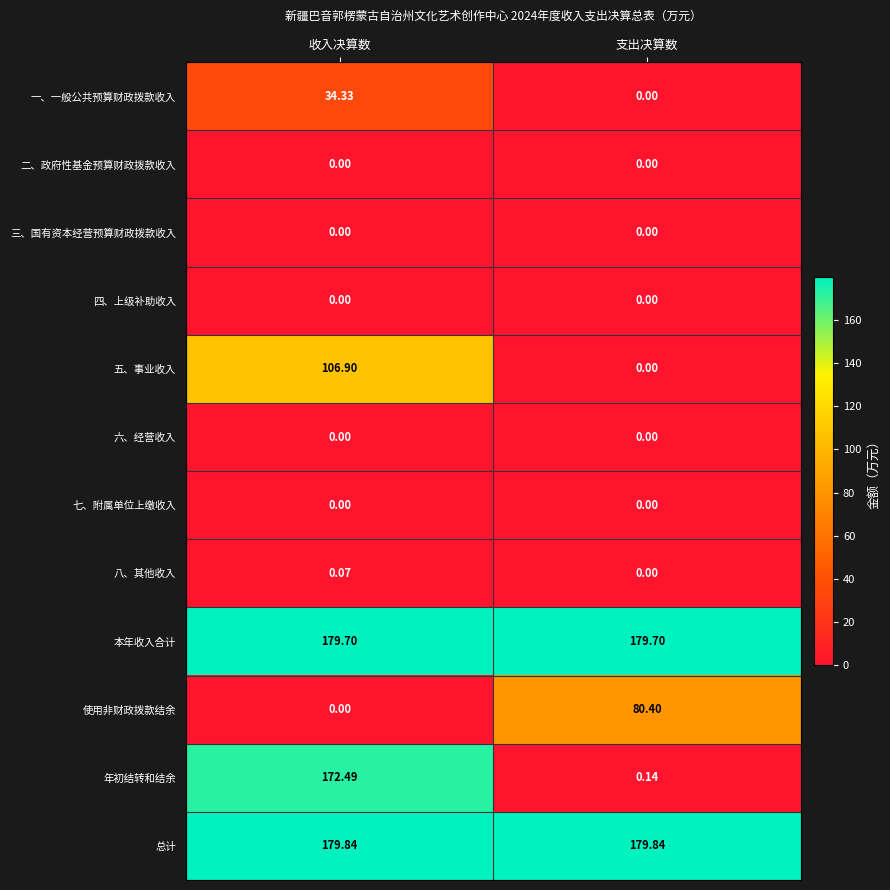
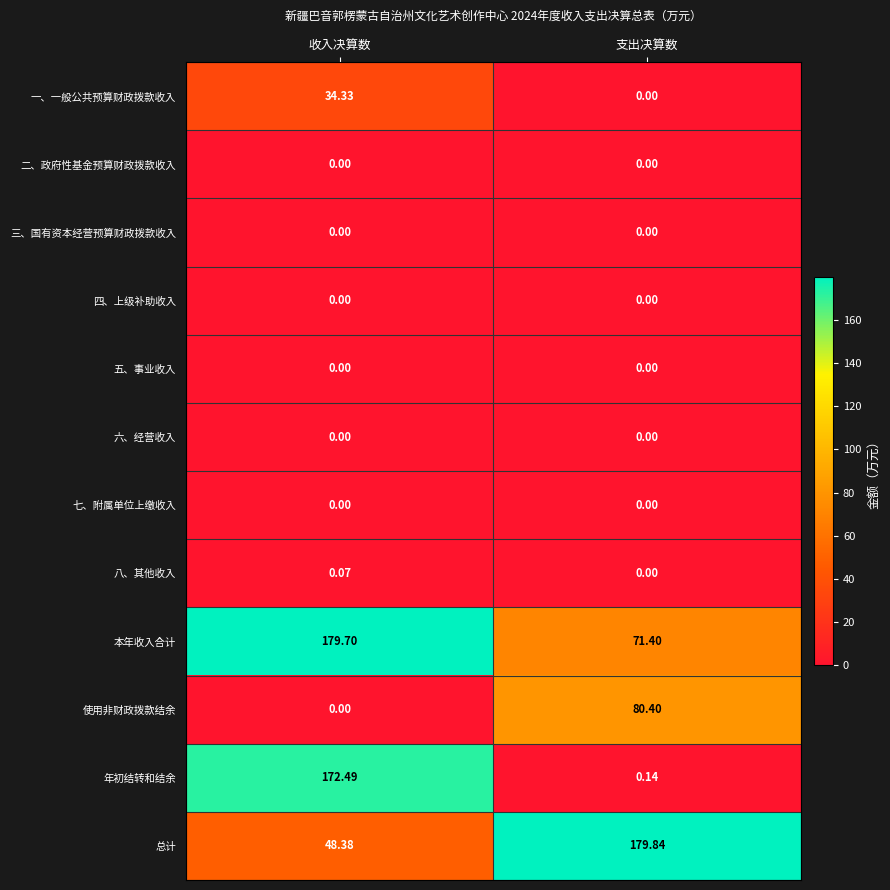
  {
    "一、一般公共预算财政拨款收入": {
      "收入决算数": 34.33,
      "支出决算数": 0.00
    },
    "二、政府性基金预算财政拨款收入": {
      "收入决算数": 0.00,
      "支出决算数": 0.00
    },
    "三、国有资本经营预算财政拨款收入": {
      "收入决算数": 0.00,
      "支出决算数": 0.00
    },
    "四、上级补助收入": {
      "收入决算数": 0.00,
      "支出决算数": 0.00
    },
    "五、事业收入": {
-     "收入决算数": 106.90,
+     "收入决算数": 0.00,
      "支出决算数": 0.00
    },
    "六、经营收入": {
      "收入决算数": 0.00,
      "支出决算数": 0.00
    },
    "七、附属单位上缴收入": {
      "收入决算数": 0.00,
      "支出决算数": 0.00
    },
    "八、其他收入": {
      "收入决算数": 0.07,
      "支出决算数": 0.00
    },
    "本年收入合计": {
      "收入决算数": 179.70,
-     "支出决算数": 179.70
+     "支出决算数": 71.40
    },
    "使用非财政拨款结余": {
      "收入决算数": 0.00,
      "支出决算数": 80.40
    },
    "年初结转和结余": {
      "收入决算数": 172.49,
      "支出决算数": 0.14
    },
    "总计": {
-     "收入决算数": 179.84,
+     "收入决算数": 48.38,
      "支出决算数": 179.84
    }
  }
